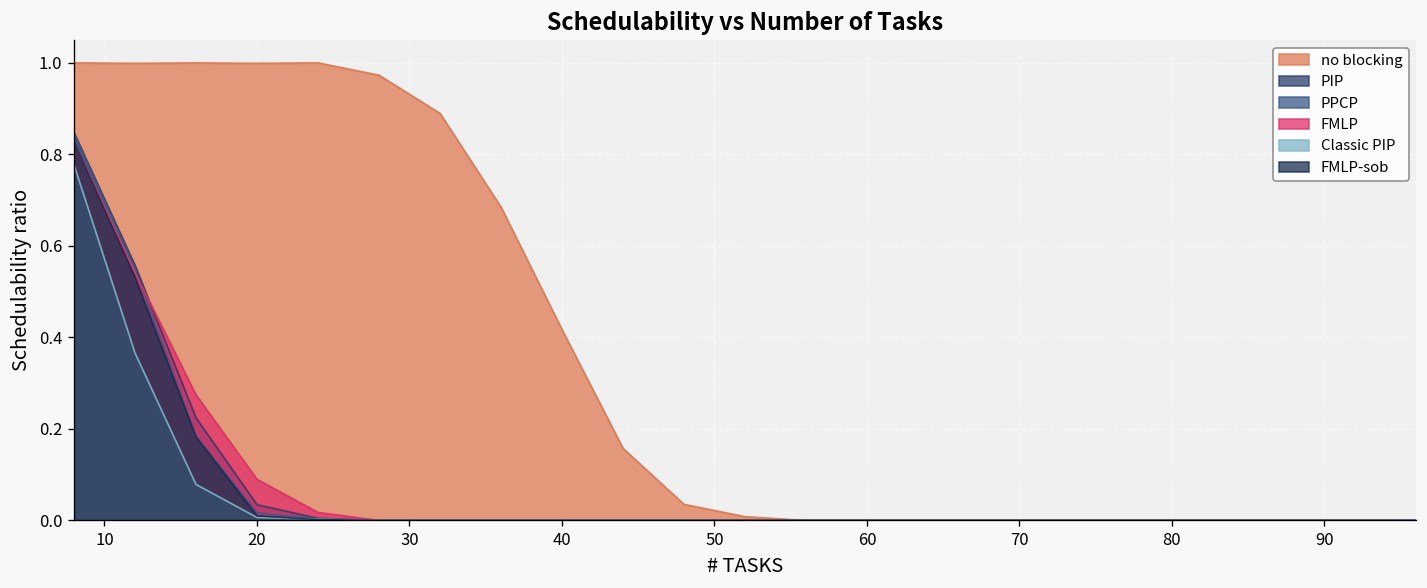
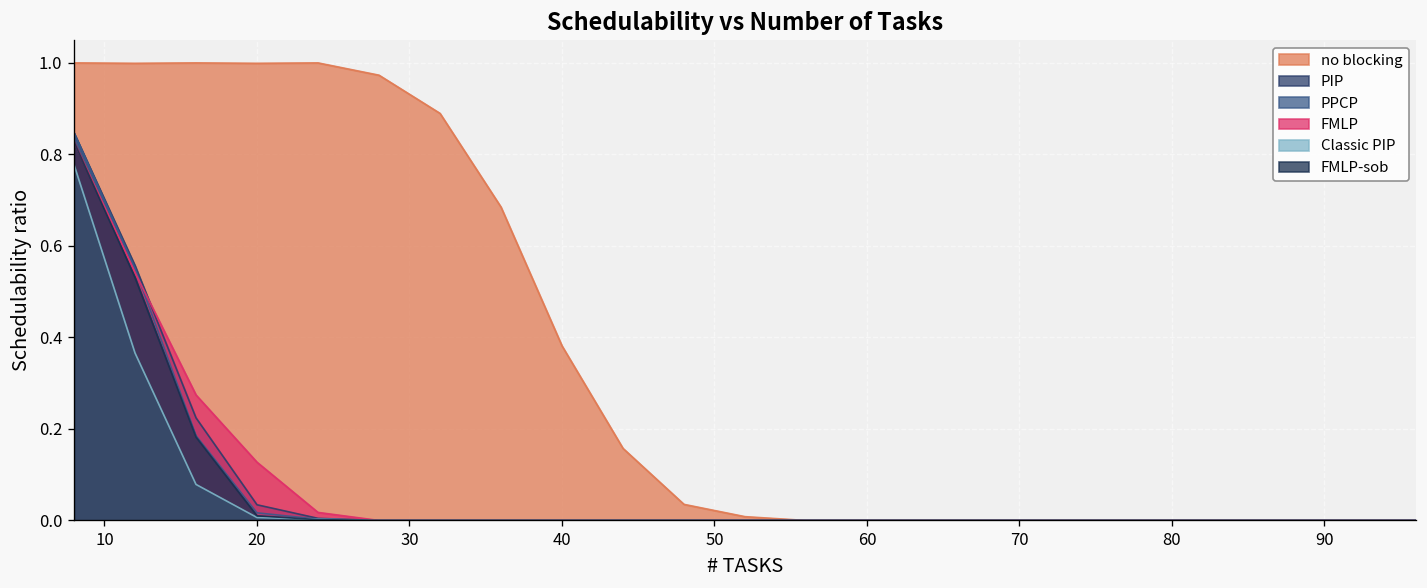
  {
    "no blocking": {
      "20": 1.00,
-     "40": 0.42
+     "40": 0.38
    },
    "FMLP": {
-     "20": 0.09
+     "20": 0.13
    }
  }
